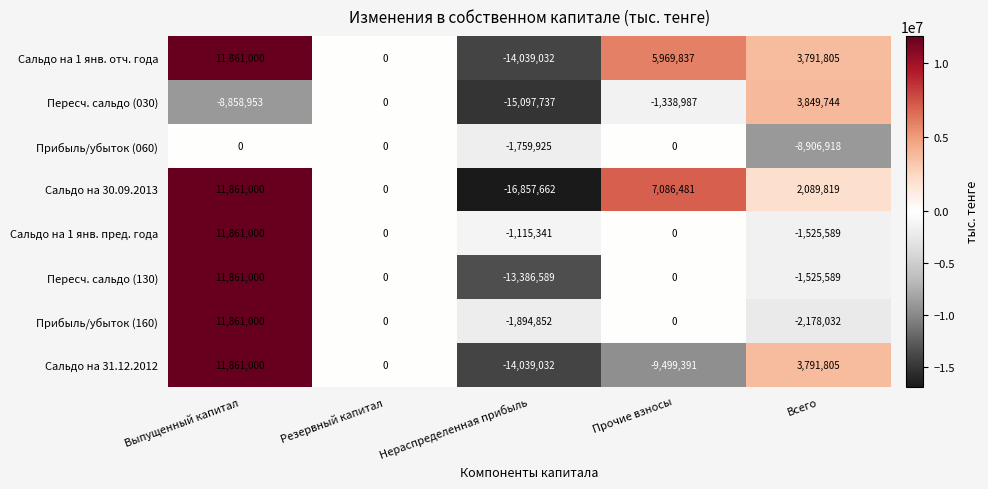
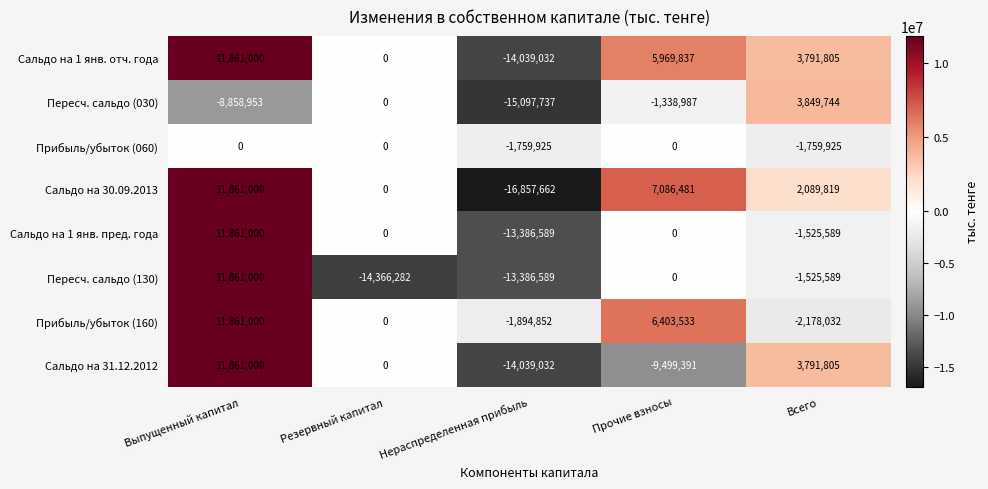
  {
    "Сальдо на 1 янв. отч. года": {
      "Выпущенный капитал": "11,861,000",
      "Резервный капитал": "0",
      "Нераспределенная прибыль": "-14,039,032",
      "Прочие взносы": "5,969,837",
      "Всего": "3,791,805"
    },
    "Пересч. сальдо (030)": {
      "Выпущенный капитал": "-8,858,953",
      "Резервный капитал": "0",
      "Нераспределенная прибыль": "-15,097,737",
      "Прочие взносы": "-1,338,987",
      "Всего": "3,849,744"
    },
    "Прибыль/убыток (060)": {
      "Выпущенный капитал": "0",
      "Резервный капитал": "0",
      "Нераспределенная прибыль": "-1,759,925",
      "Прочие взносы": "0",
-     "Всего": "-8,906,918"
+     "Всего": "-1,759,925"
    },
    "Сальдо на 30.09.2013": {
      "Выпущенный капитал": "11,861,000",
      "Резервный капитал": "0",
      "Нераспределенная прибыль": "-16,857,662",
      "Прочие взносы": "7,086,481",
      "Всего": "2,089,819"
    },
    "Сальдо на 1 янв. пред. года": {
      "Выпущенный капитал": "11,861,000",
      "Резервный капитал": "0",
-     "Нераспределенная прибыль": "-1,115,341",
+     "Нераспределенная прибыль": "-13,386,589",
      "Прочие взносы": "0",
      "Всего": "-1,525,589"
    },
    "Пересч. сальдо (130)": {
      "Выпущенный капитал": "11,861,000",
-     "Резервный капитал": "0",
+     "Резервный капитал": "-14,366,282",
      "Нераспределенная прибыль": "-13,386,589",
      "Прочие взносы": "0",
      "Всего": "-1,525,589"
    },
    "Прибыль/убыток (160)": {
      "Выпущенный капитал": "11,861,000",
      "Резервный капитал": "0",
      "Нераспределенная прибыль": "-1,894,852",
-     "Прочие взносы": "0",
+     "Прочие взносы": "6,403,533",
      "Всего": "-2,178,032"
    },
    "Сальдо на 31.12.2012": {
      "Выпущенный капитал": "11,861,000",
      "Резервный капитал": "0",
      "Нераспределенная прибыль": "-14,039,032",
      "Прочие взносы": "-9,499,391",
      "Всего": "3,791,805"
    }
  }
